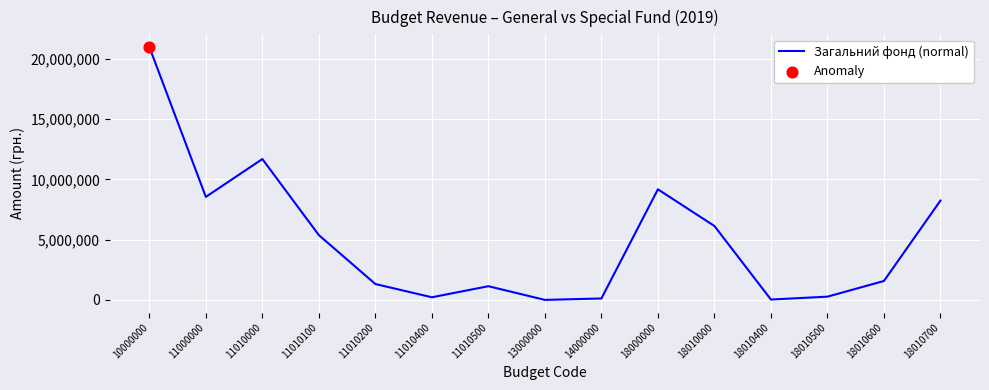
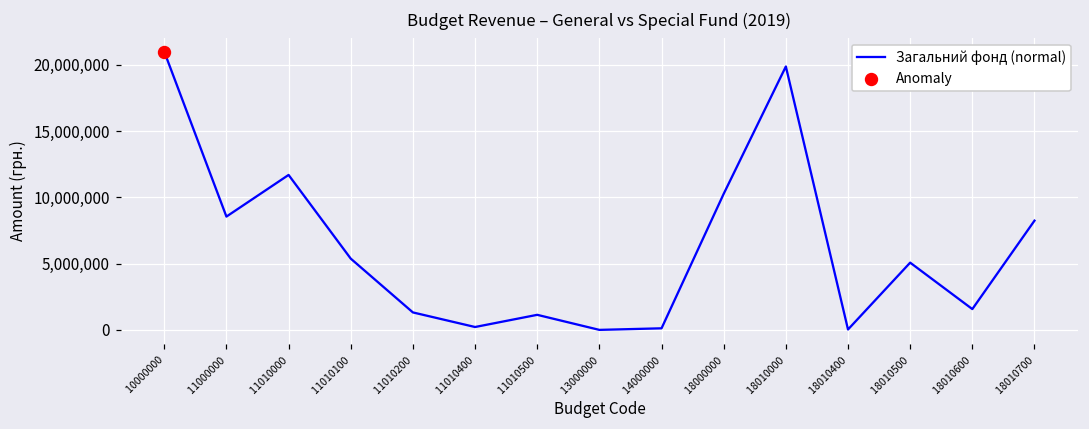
  {
    "Загальний фонд (normal)": {
      "11000000": "8,500,000",
      "11010000": "11,700,000",
      "11010100": "5,400,000",
      "11010200": "1,300,000",
      "11010400": "200,000",
      "11010500": "1,100,000",
      "13000000": "0",
      "14000000": "100,000",
-     "18000000": "9,200,000",
-     "18010000": "6,100,000",
+     "18000000": "10,300,000",
+     "18010000": "19,900,000",
      "18010400": "0",
-     "18010500": "300,000",
+     "18010500": "5,100,000",
      "18010600": "1,600,000",
      "18010700": "8,200,000"
    }
  }
